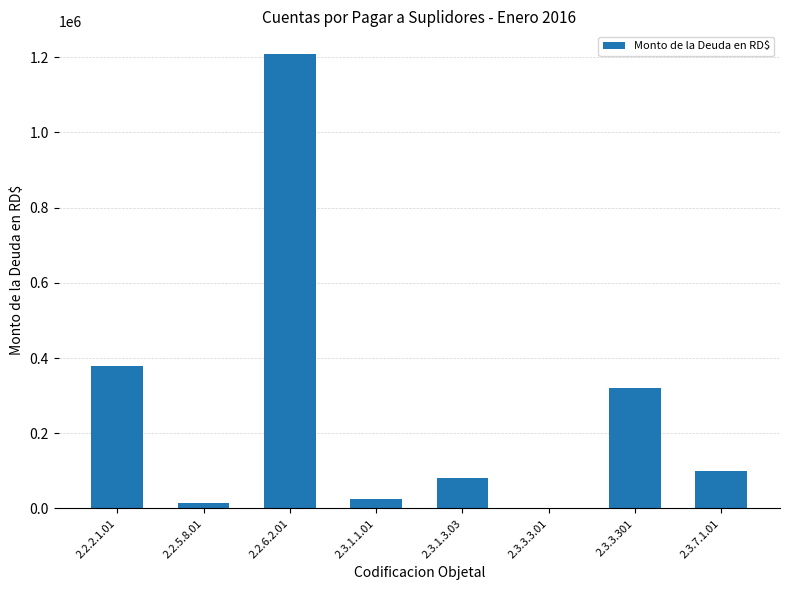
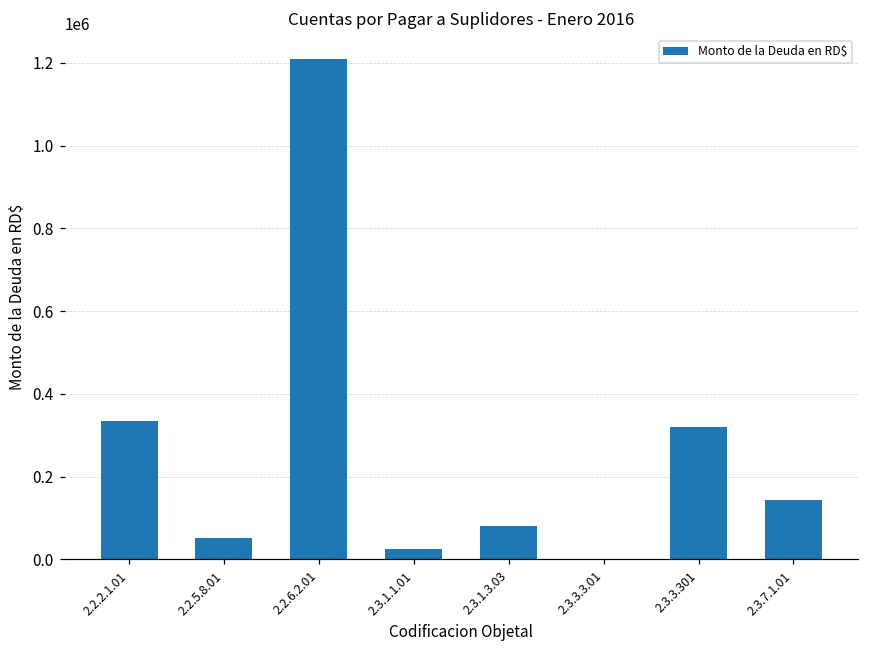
  {
-   "2.2.2.1.01": 380000,
-   "2.2.5.8.01": 20000,
+   "2.2.2.1.01": 330000,
+   "2.2.5.8.01": 50000,
    "2.2.6.2.01": 1210000,
    "2.3.1.1.01": 20000,
    "2.3.1.3.03": 80000,
    "2.3.3.301": 320000,
-   "2.3.7.1.01": 100000
+   "2.3.7.1.01": 140000
  }
